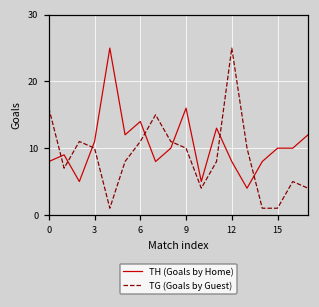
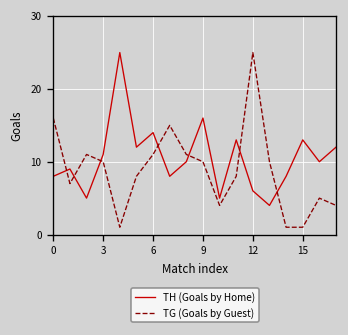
  {
    "TH (Goals by Home)": {
      "0": 8,
      "3": 11,
      "6": 14,
      "9": 16,
-     "12": 8,
-     "15": 10
+     "12": 6,
+     "15": 13
    },
    "TG (Goals by Guest)": {
      "0": 16,
      "3": 10,
      "6": 11,
      "9": 10,
      "12": 25,
      "15": 1
    }
  }
